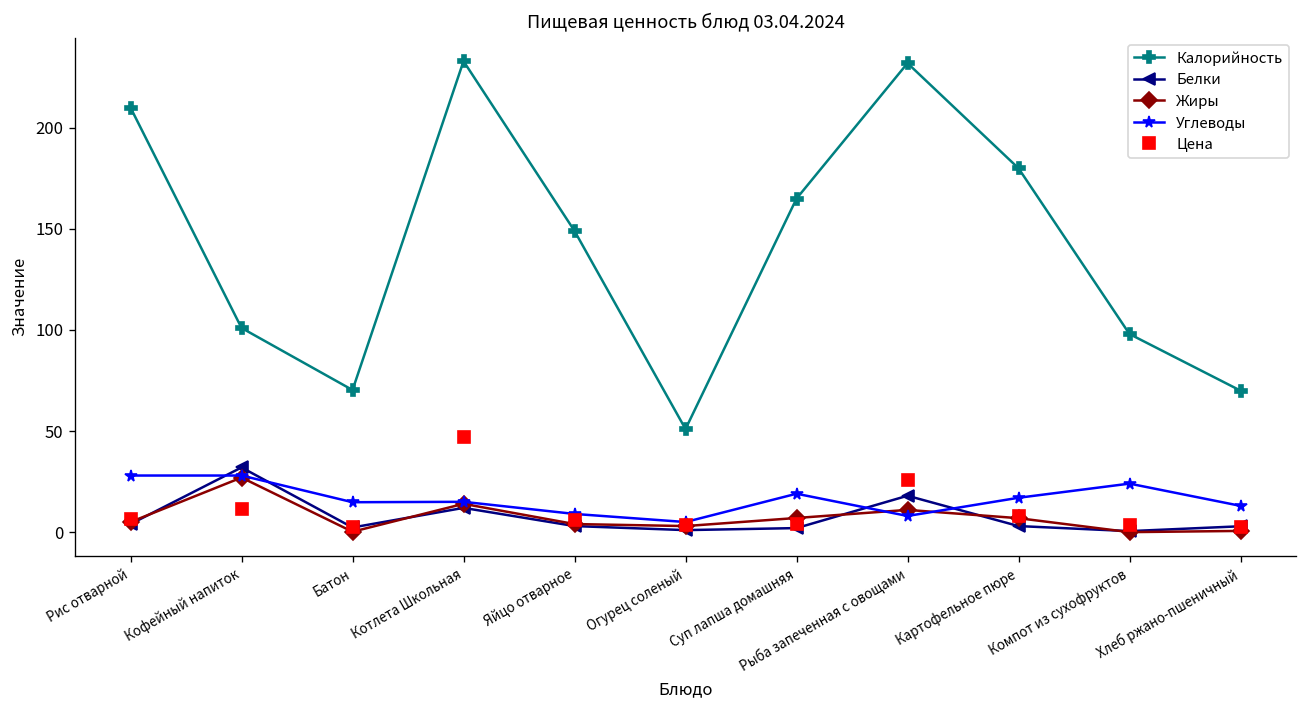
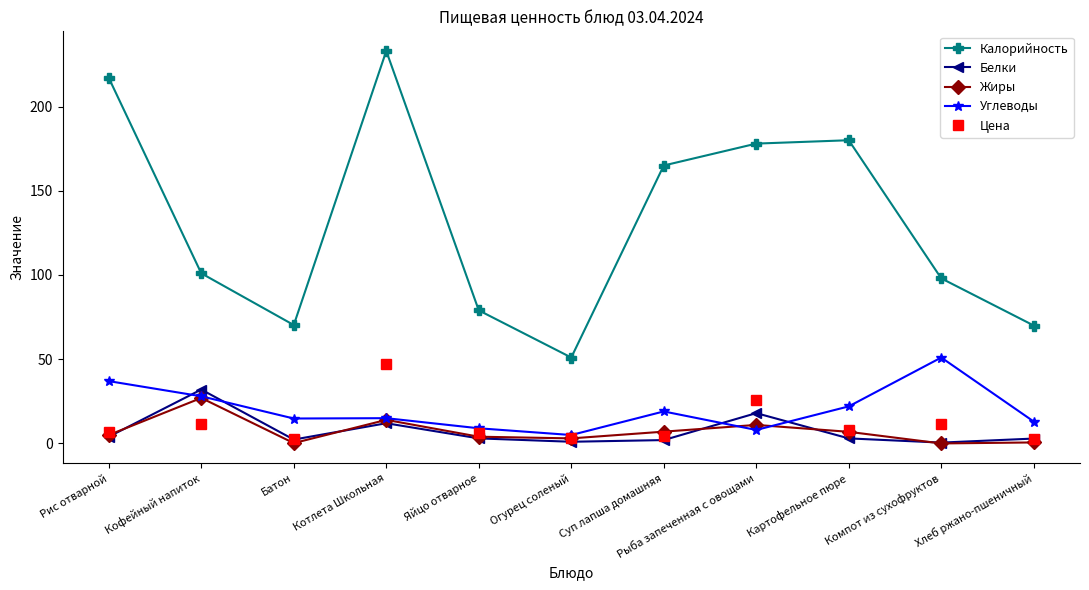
  {
    "Калорийность": {
-     "Рис отварной": 210,
+     "Рис отварной": 217,
      "Кофейный напиток": 101,
      "Батон": 70,
      "Котлета Школьная": 233,
-     "Яйцо отварное": 149,
+     "Яйцо отварное": 79,
      "Огурец соленый": 51,
      "Суп лапша домашняя": 165,
-     "Рыба запеченная с овощами": 232,
+     "Рыба запеченная с овощами": 178,
      "Картофельное пюре": 180,
      "Компот из сухофруктов": 98,
      "Хлеб ржано-пшеничный": 70
    },
    "Белки": {
      "Кофейный напиток": 32,
      "Котлета Школьная": 12,
      "Огурец соленый": 1,
      "Суп лапша домашняя": 2,
      "Рыба запеченная с овощами": 18,
      "Картофельное пюре": 3
    },
    "Жиры": {
      "Батон": 0,
      "Суп лапша домашняя": 7,
      "Рыба запеченная с овощами": 11,
      "Хлеб ржано-пшеничный": 1
    },
    "Углеводы": {
-     "Рис отварной": 28,
+     "Рис отварной": 37,
      "Батон": 15,
      "Яйцо отварное": 9,
      "Огурец соленый": 5,
      "Суп лапша домашняя": 19,
      "Рыба запеченная с овощами": 8,
-     "Картофельное пюре": 17,
-     "Компот из сухофруктов": 24,
+     "Картофельное пюре": 22,
+     "Компот из сухофруктов": 51,
      "Хлеб ржано-пшеничный": 13
    },
    "Цена": {
      "Рис отварной": 7,
      "Кофейный напиток": 11,
      "Котлета Школьная": 47,
      "Яйцо отварное": 6,
      "Суп лапша домашняя": 4,
      "Рыба запеченная с овощами": 26,
-     "Компот из сухофруктов": 3
+     "Компот из сухофруктов": 11
    }
  }
